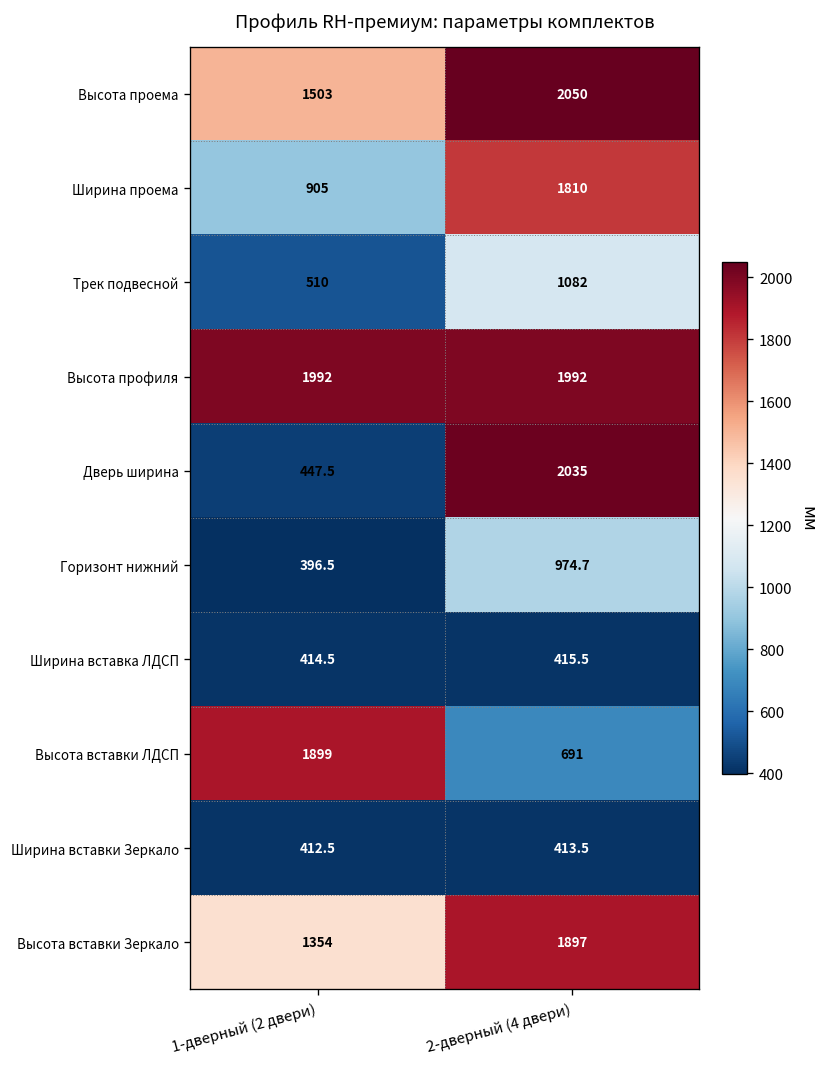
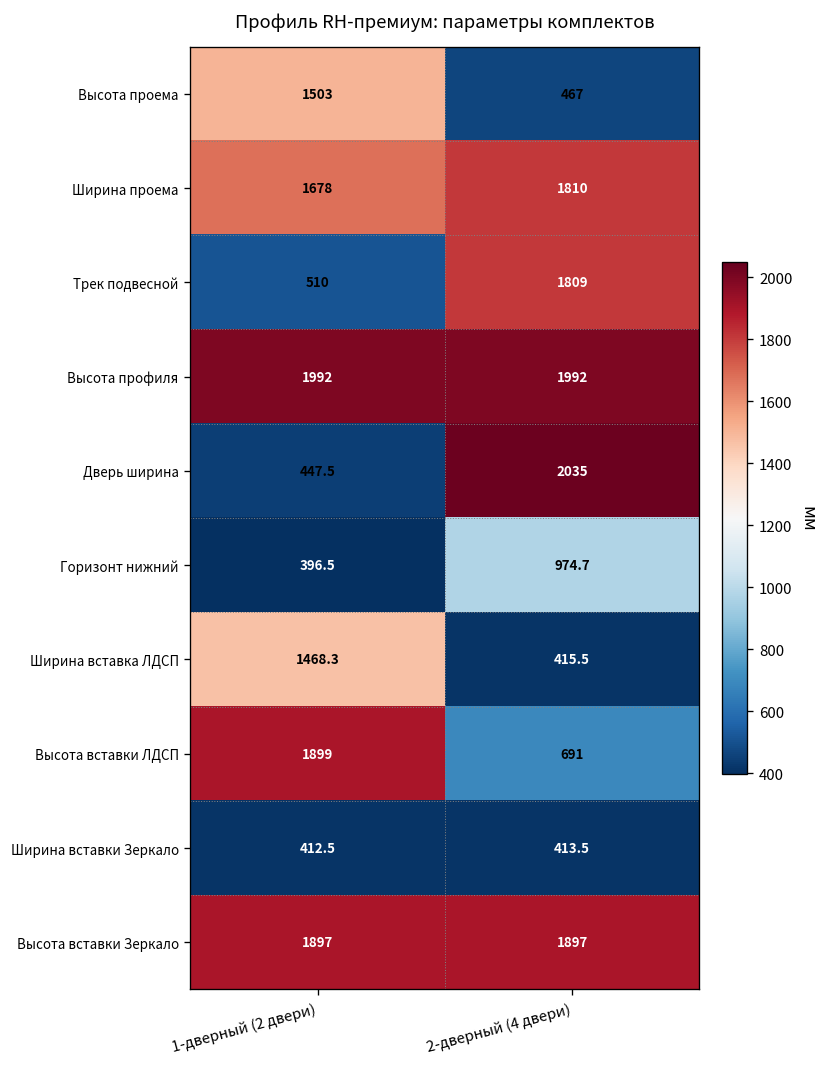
  {
    "Высота проема": {
      "1-дверный (2 двери)": 1503,
-     "2-дверный (4 двери)": 2050
+     "2-дверный (4 двери)": 467
    },
    "Ширина проема": {
-     "1-дверный (2 двери)": 905,
+     "1-дверный (2 двери)": 1678,
      "2-дверный (4 двери)": 1810
    },
    "Трек подвесной": {
      "1-дверный (2 двери)": 510,
-     "2-дверный (4 двери)": 1082
+     "2-дверный (4 двери)": 1809
    },
    "Высота профиля": {
      "1-дверный (2 двери)": 1992,
      "2-дверный (4 двери)": 1992
    },
    "Дверь ширина": {
      "1-дверный (2 двери)": 447.5,
      "2-дверный (4 двери)": 2035
    },
    "Горизонт нижний": {
      "1-дверный (2 двери)": 396.5,
      "2-дверный (4 двери)": 974.7
    },
    "Ширина вставка ЛДСП": {
-     "1-дверный (2 двери)": 414.5,
+     "1-дверный (2 двери)": 1468.3,
      "2-дверный (4 двери)": 415.5
    },
    "Высота вставки ЛДСП": {
      "1-дверный (2 двери)": 1899,
      "2-дверный (4 двери)": 691
    },
    "Ширина вставки Зеркало": {
      "1-дверный (2 двери)": 412.5,
      "2-дверный (4 двери)": 413.5
    },
    "Высота вставки Зеркало": {
-     "1-дверный (2 двери)": 1354,
+     "1-дверный (2 двери)": 1897,
      "2-дверный (4 двери)": 1897
    }
  }
